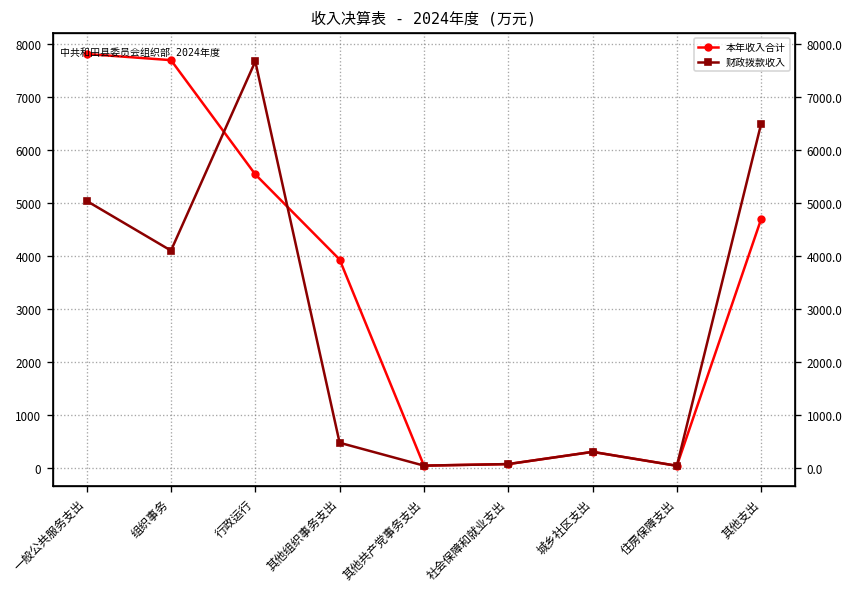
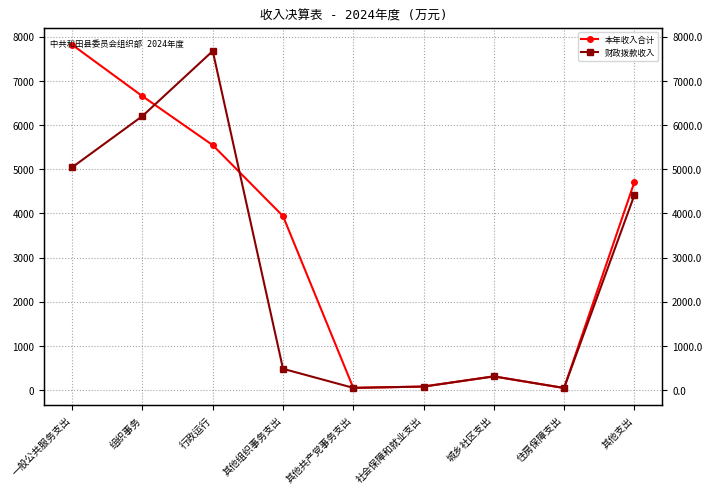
  {
    "本年收入合计": {
-     "组织事务": 7700,
+     "组织事务": 6700,
      "行政运行": 5500,
      "其他组织事务支出": 3900,
      "其他支出": 4700
    },
    "财政拨款收入": {
      "一般公共服务支出": 5000,
-     "组织事务": 4100,
+     "组织事务": 6200,
      "行政运行": 7700,
      "其他组织事务支出": 500,
-     "其他支出": 6500
+     "其他支出": 4400
    }
  }
